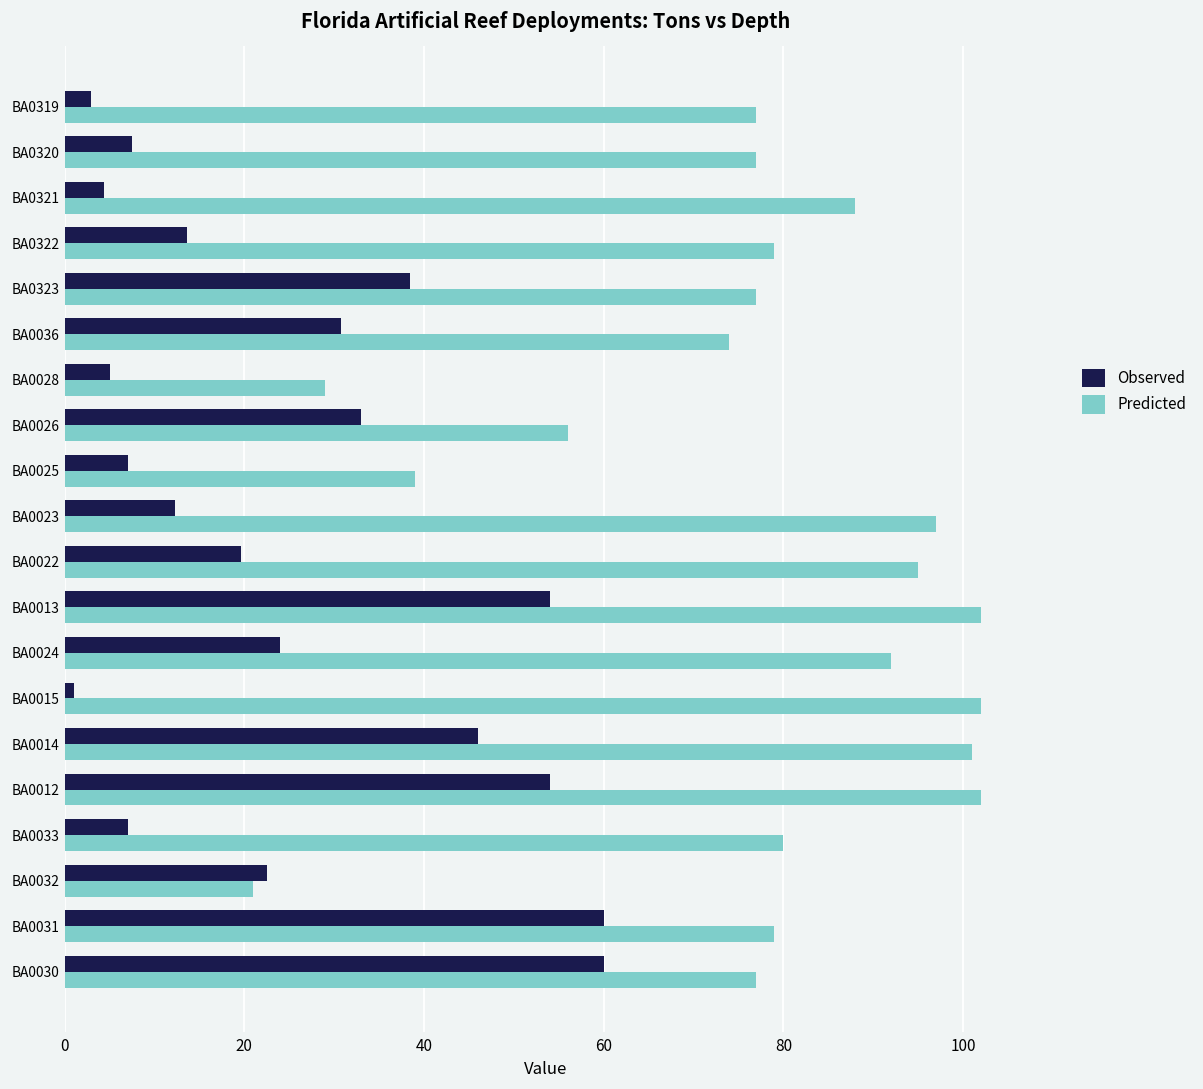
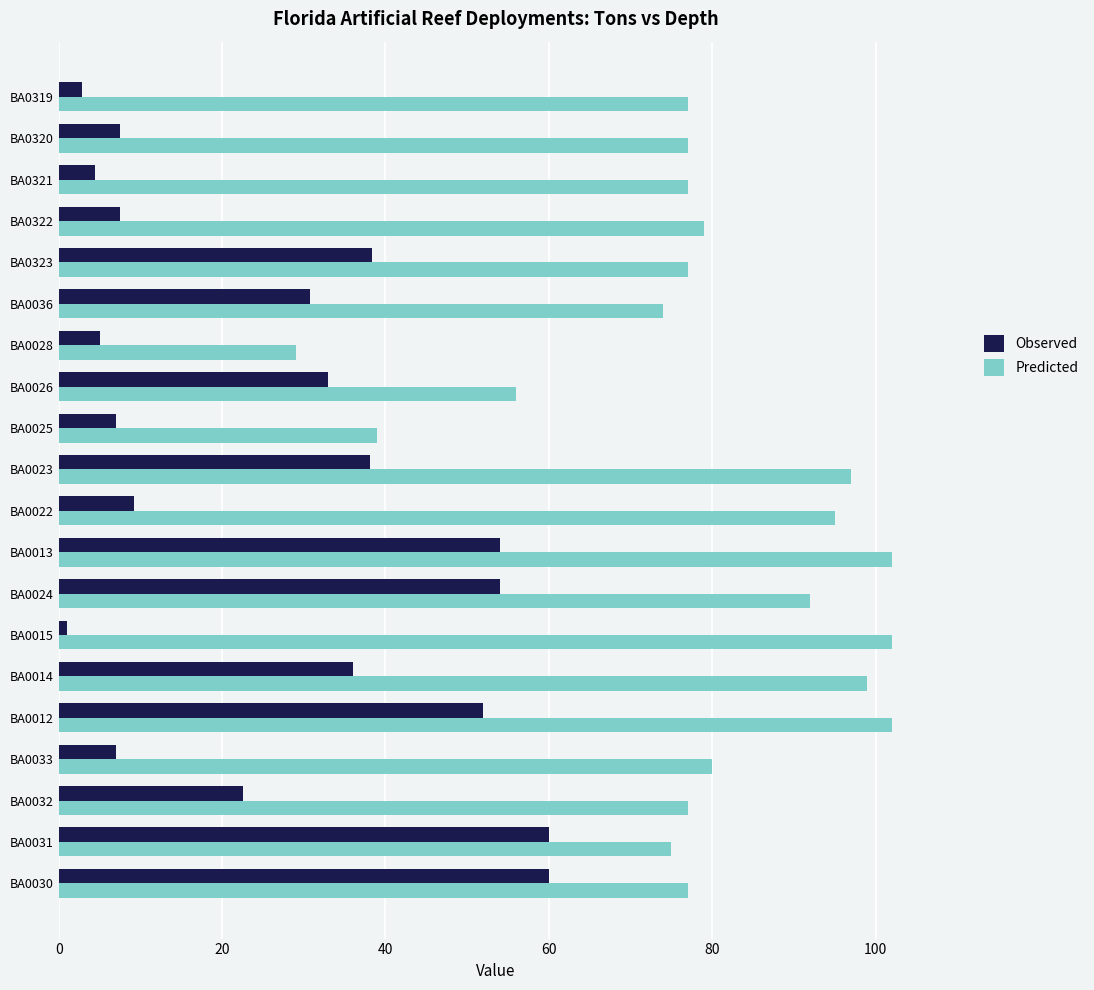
  {
    "Observed": {
      "BA0319": 3,
      "BA0320": 8,
      "BA0321": 4,
-     "BA0322": 14,
+     "BA0322": 8,
      "BA0323": 38,
      "BA0036": 31,
      "BA0028": 5,
      "BA0026": 33,
      "BA0025": 7,
-     "BA0023": 12,
-     "BA0022": 20,
+     "BA0023": 38,
+     "BA0022": 9,
      "BA0013": 54,
-     "BA0024": 24,
+     "BA0024": 54,
      "BA0015": 1,
-     "BA0014": 46,
-     "BA0012": 54,
+     "BA0014": 36,
+     "BA0012": 52,
      "BA0033": 7,
      "BA0032": 23,
      "BA0031": 60,
      "BA0030": 60
    },
    "Predicted": {
      "BA0319": 77,
      "BA0320": 77,
-     "BA0321": 88,
+     "BA0321": 77,
      "BA0322": 79,
      "BA0323": 77,
      "BA0036": 74,
      "BA0028": 29,
      "BA0026": 56,
      "BA0025": 39,
      "BA0023": 97,
      "BA0022": 95,
      "BA0013": 102,
      "BA0024": 92,
      "BA0015": 102,
-     "BA0014": 101,
+     "BA0014": 99,
      "BA0012": 102,
      "BA0033": 80,
-     "BA0032": 21,
-     "BA0031": 79,
+     "BA0032": 77,
+     "BA0031": 75,
      "BA0030": 77
    }
  }
